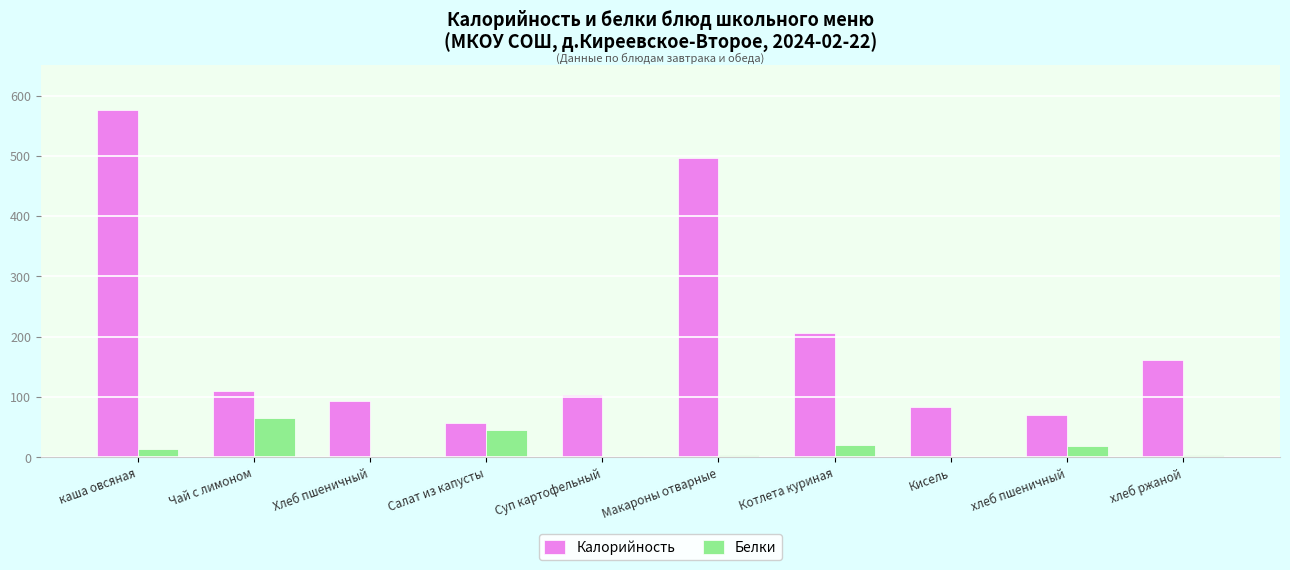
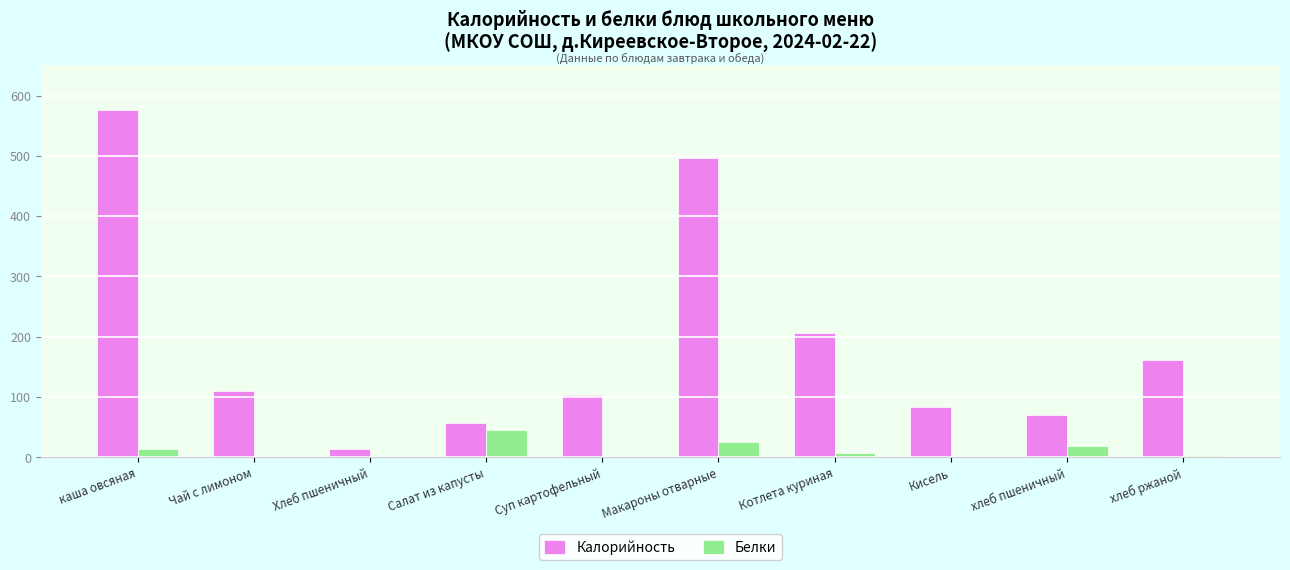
  {
    "Калорийность": {
      "каша овсяная": 580,
      "Чай с лимоном": 110,
-     "Хлеб пшеничный": 90,
+     "Хлеб пшеничный": 10,
      "Салат из капусты": 60,
      "Суп картофельный": 100,
      "Макароны отварные": 500,
      "Котлета куриная": 210,
      "Кисель": 80,
      "хлеб пшеничный": 70,
      "хлеб ржаной": 160
    },
    "Белки": {
      "каша овсяная": 10,
-     "Чай с лимоном": 70,
+     "Чай с лимоном": 0,
      "Салат из капусты": 50,
-     "Макароны отварные": 0,
-     "Котлета куриная": 20,
+     "Макароны отварные": 30,
+     "Котлета куриная": 10,
      "хлеб пшеничный": 20
    }
  }
